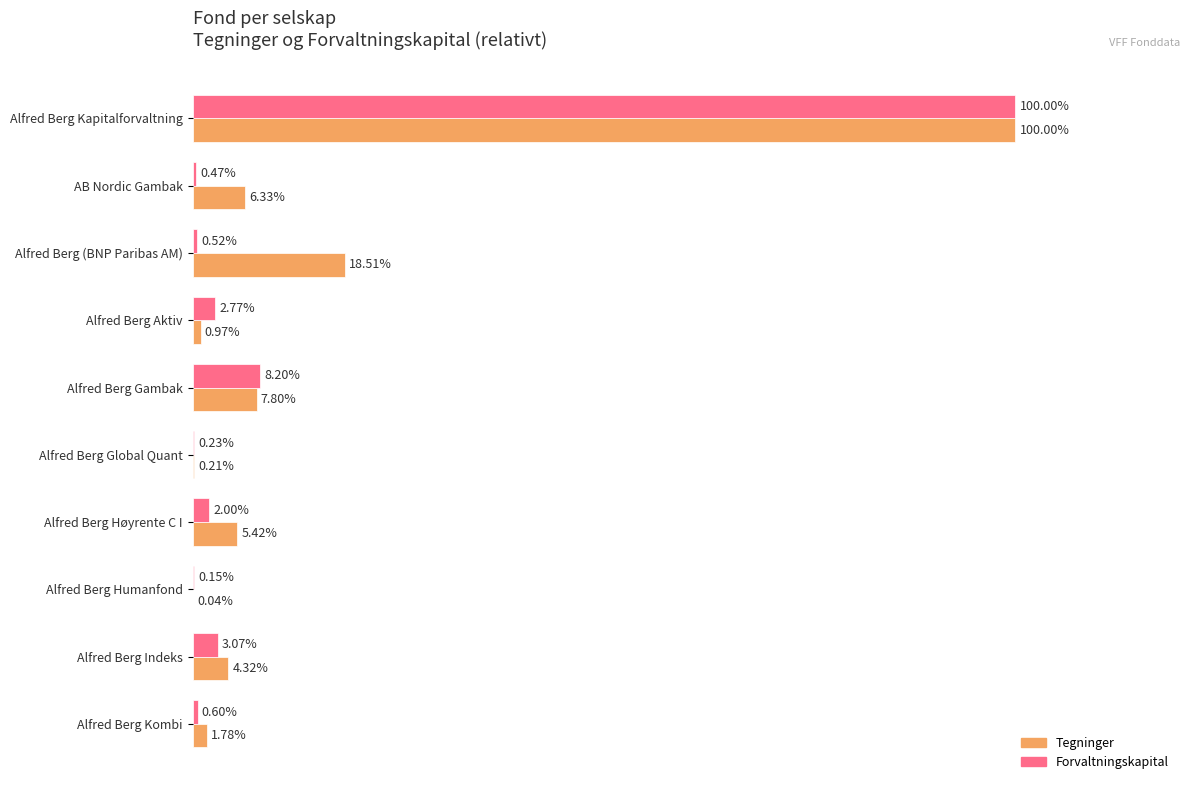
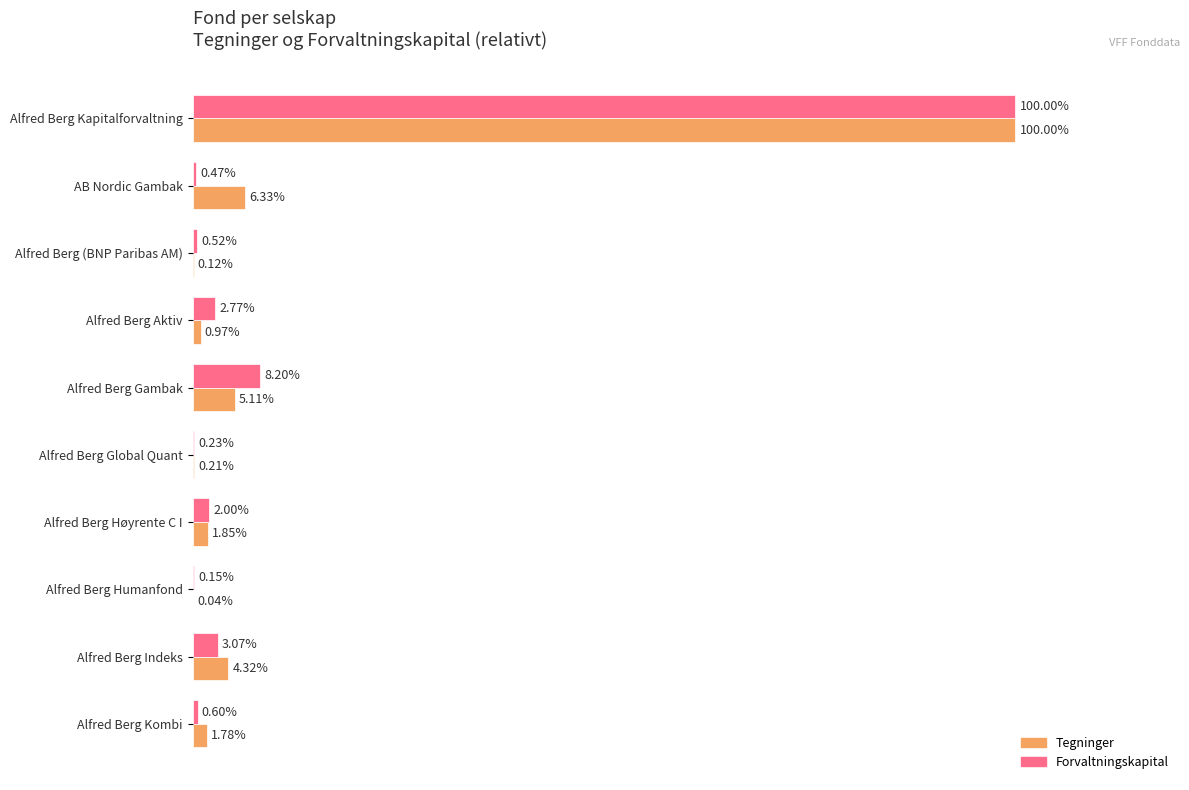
  {
    "Tegninger": {
      "Alfred Berg Kapitalforvaltning": "100.00%",
      "AB Nordic Gambak": "6.33%",
-     "Alfred Berg (BNP Paribas AM)": "18.51%",
+     "Alfred Berg (BNP Paribas AM)": "0.12%",
      "Alfred Berg Aktiv": "0.97%",
-     "Alfred Berg Gambak": "7.80%",
+     "Alfred Berg Gambak": "5.11%",
      "Alfred Berg Global Quant": "0.21%",
-     "Alfred Berg Høyrente C I": "5.42%",
+     "Alfred Berg Høyrente C I": "1.85%",
      "Alfred Berg Humanfond": "0.04%",
      "Alfred Berg Indeks": "4.32%",
      "Alfred Berg Kombi": "1.78%"
    },
    "Forvaltningskapital": {
      "Alfred Berg Kapitalforvaltning": "100.00%",
      "AB Nordic Gambak": "0.47%",
      "Alfred Berg (BNP Paribas AM)": "0.52%",
      "Alfred Berg Aktiv": "2.77%",
      "Alfred Berg Gambak": "8.20%",
      "Alfred Berg Global Quant": "0.23%",
      "Alfred Berg Høyrente C I": "2.00%",
      "Alfred Berg Humanfond": "0.15%",
      "Alfred Berg Indeks": "3.07%",
      "Alfred Berg Kombi": "0.60%"
    }
  }
